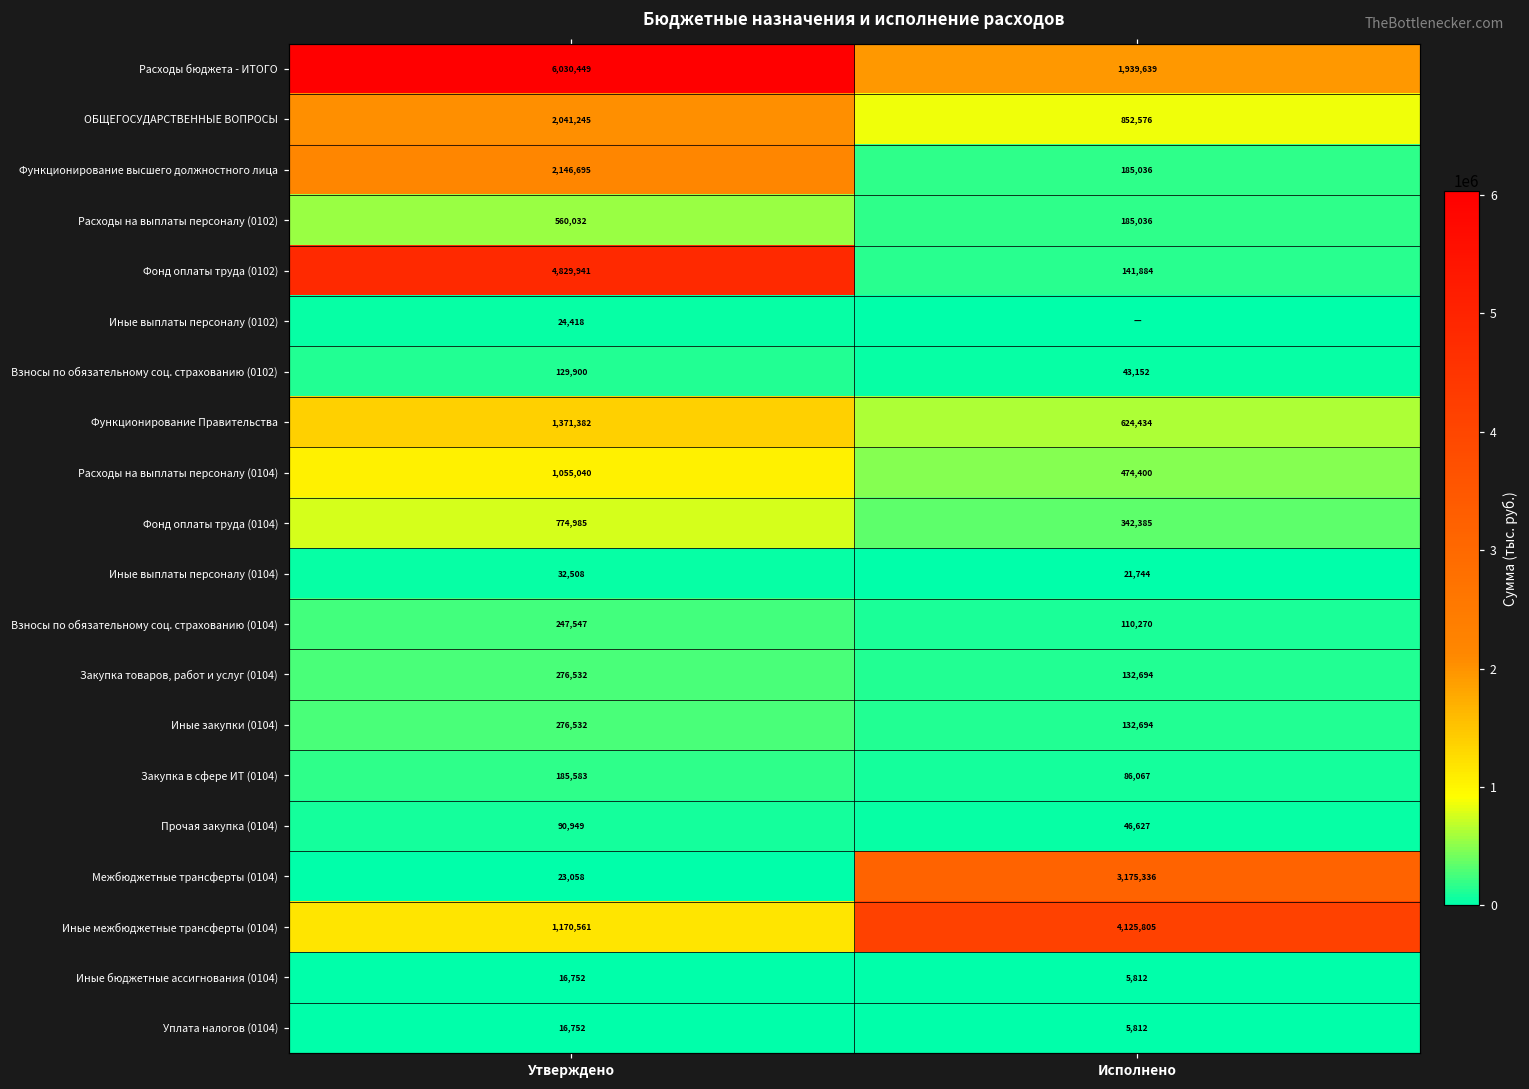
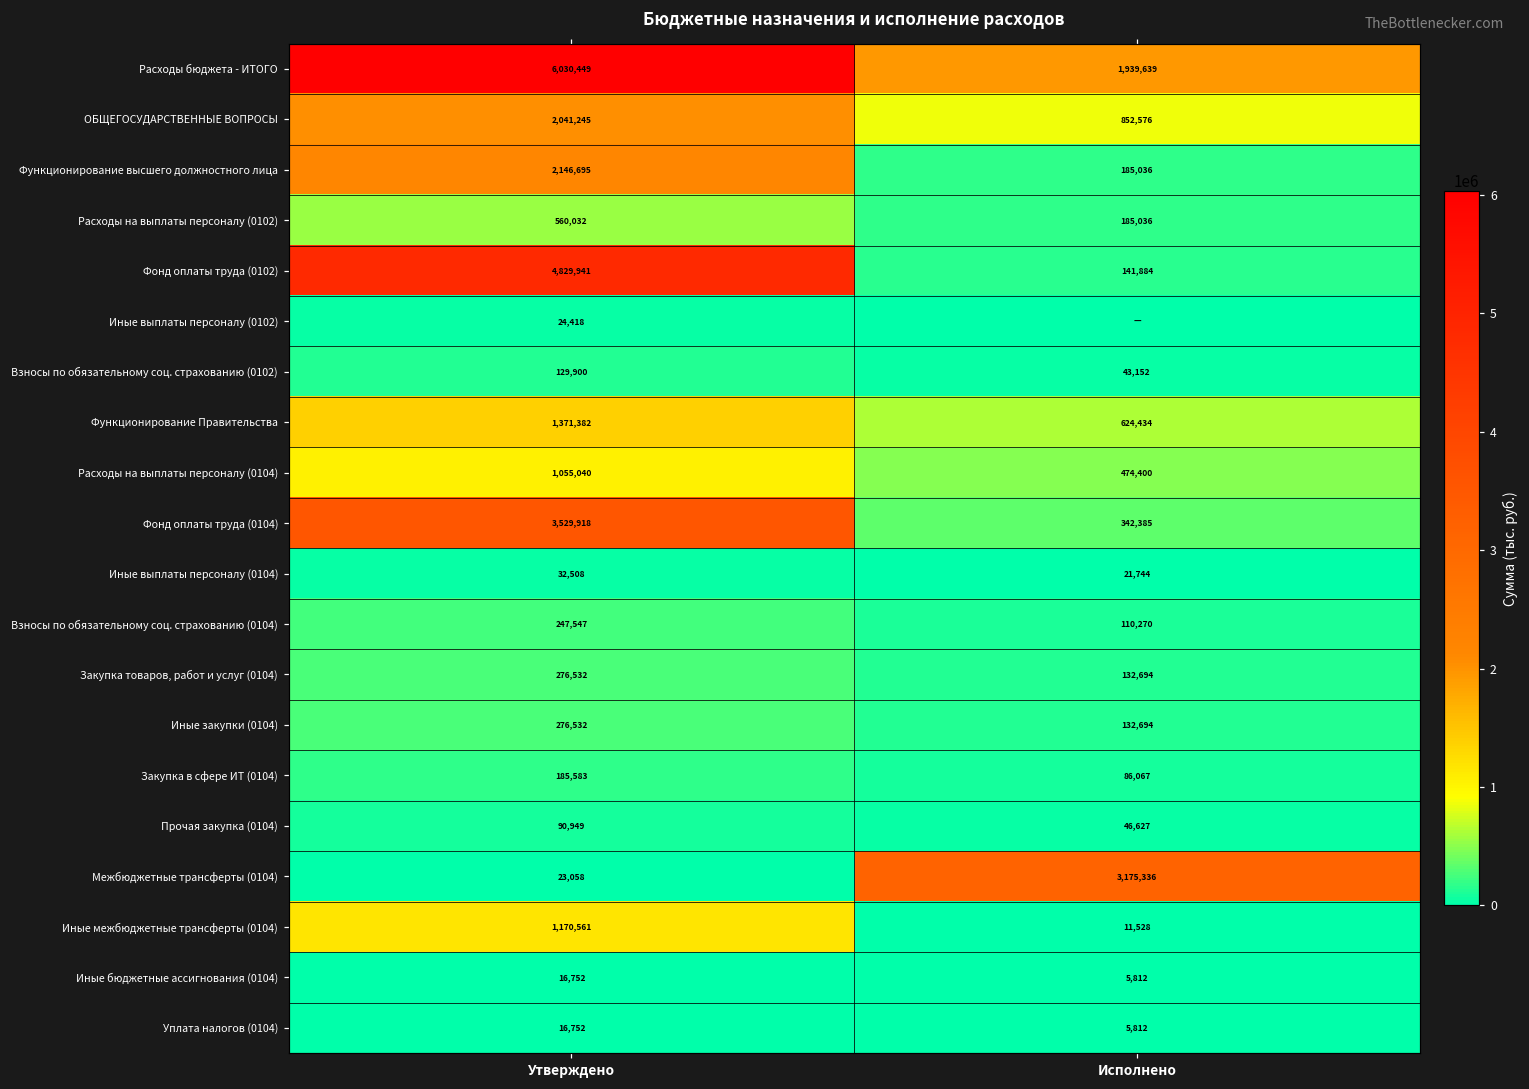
  {
    "Расходы бюджета - ИТОГО": {
      "Утверждено": "6,030,449",
      "Исполнено": "1,939,639"
    },
    "ОБЩЕГОСУДАРСТВЕННЫЕ ВОПРОСЫ": {
      "Утверждено": "2,041,245",
      "Исполнено": "852,576"
    },
    "Функционирование высшего должностного лица": {
      "Утверждено": "2,146,695",
      "Исполнено": "185,036"
    },
    "Расходы на выплаты персоналу (0102)": {
      "Утверждено": "560,032",
      "Исполнено": "185,036"
    },
    "Фонд оплаты труда (0102)": {
      "Утверждено": "4,829,941",
      "Исполнено": "141,884"
    },
    "Иные выплаты персоналу (0102)": {
      "Утверждено": "24,418"
    },
    "Взносы по обязательному соц. страхованию (0102)": {
      "Утверждено": "129,900",
      "Исполнено": "43,152"
    },
    "Функционирование Правительства": {
      "Утверждено": "1,371,382",
      "Исполнено": "624,434"
    },
    "Расходы на выплаты персоналу (0104)": {
      "Утверждено": "1,055,040",
      "Исполнено": "474,400"
    },
    "Фонд оплаты труда (0104)": {
-     "Утверждено": "774,985",
+     "Утверждено": "3,529,918",
      "Исполнено": "342,385"
    },
    "Иные выплаты персоналу (0104)": {
      "Утверждено": "32,508",
      "Исполнено": "21,744"
    },
    "Взносы по обязательному соц. страхованию (0104)": {
      "Утверждено": "247,547",
      "Исполнено": "110,270"
    },
    "Закупка товаров, работ и услуг (0104)": {
      "Утверждено": "276,532",
      "Исполнено": "132,694"
    },
    "Иные закупки (0104)": {
      "Утверждено": "276,532",
      "Исполнено": "132,694"
    },
    "Закупка в сфере ИТ (0104)": {
      "Утверждено": "185,583",
      "Исполнено": "86,067"
    },
    "Прочая закупка (0104)": {
      "Утверждено": "90,949",
      "Исполнено": "46,627"
    },
    "Межбюджетные трансферты (0104)": {
      "Утверждено": "23,058",
      "Исполнено": "3,175,336"
    },
    "Иные межбюджетные трансферты (0104)": {
      "Утверждено": "1,170,561",
-     "Исполнено": "4,125,805"
+     "Исполнено": "11,528"
    },
    "Иные бюджетные ассигнования (0104)": {
      "Утверждено": "16,752",
      "Исполнено": "5,812"
    },
    "Уплата налогов (0104)": {
      "Утверждено": "16,752",
      "Исполнено": "5,812"
    }
  }
